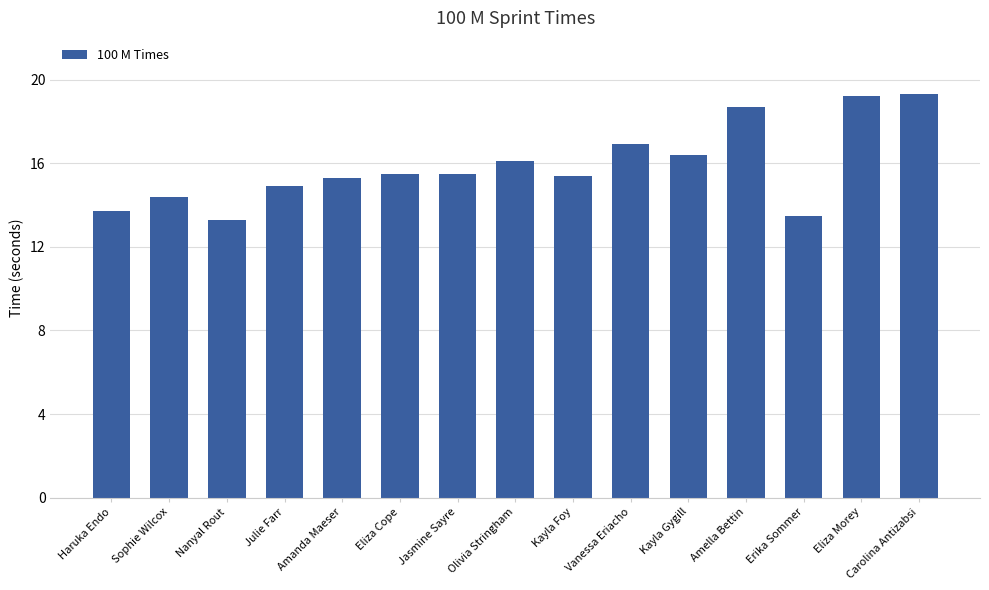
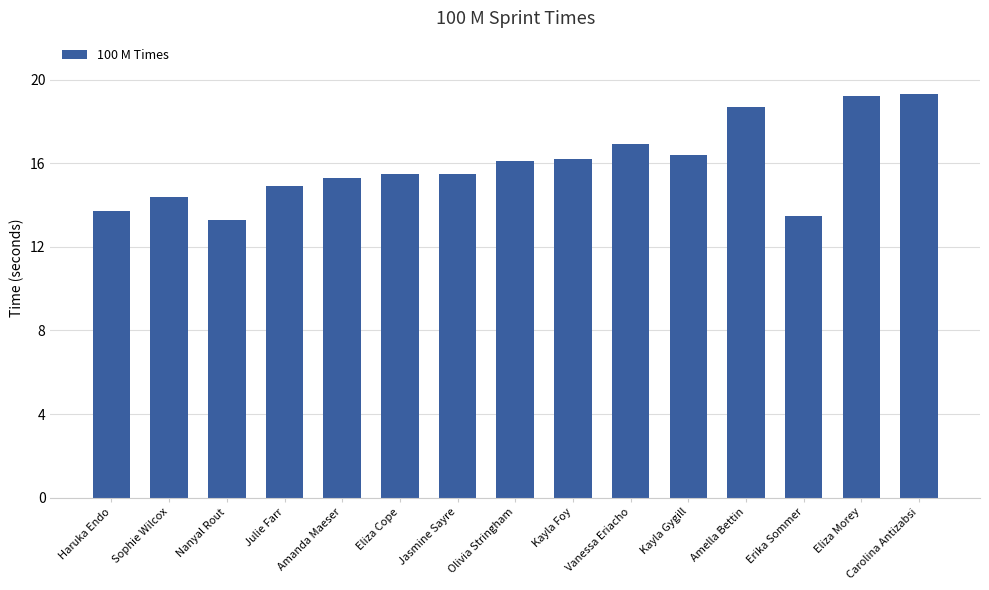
  {
    "Haruka Endo": 13.7,
    "Sophie Wilcox": 14.4,
    "Nanyal Rout": 13.3,
    "Julie Farr": 14.9,
    "Amanda Maeser": 15.3,
    "Eliza Cope": 15.5,
    "Jasmine Sayre": 15.5,
    "Olivia Stringham": 16.1,
-   "Kayla Foy": 15.4,
+   "Kayla Foy": 16.2,
    "Vanessa Eriacho": 16.9,
    "Kayla Gygill": 16.4,
    "Amella Bettin": 18.7,
    "Erika Sommer": 13.5,
    "Eliza Morey": 19.2,
    "Carolina Antizabsi": 19.3
  }
